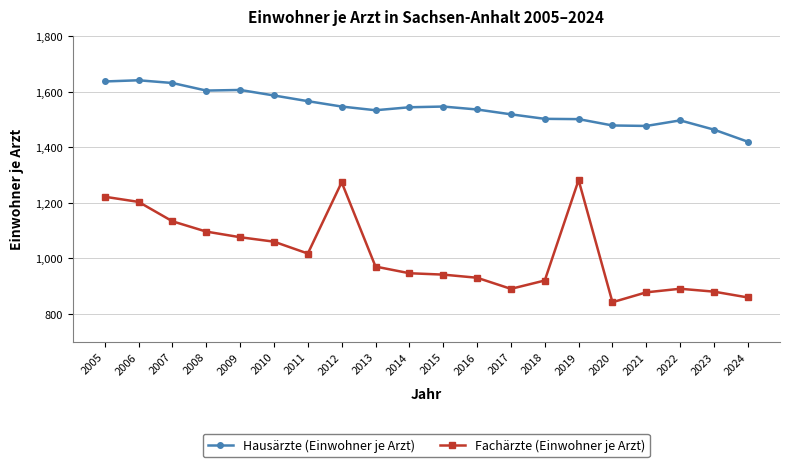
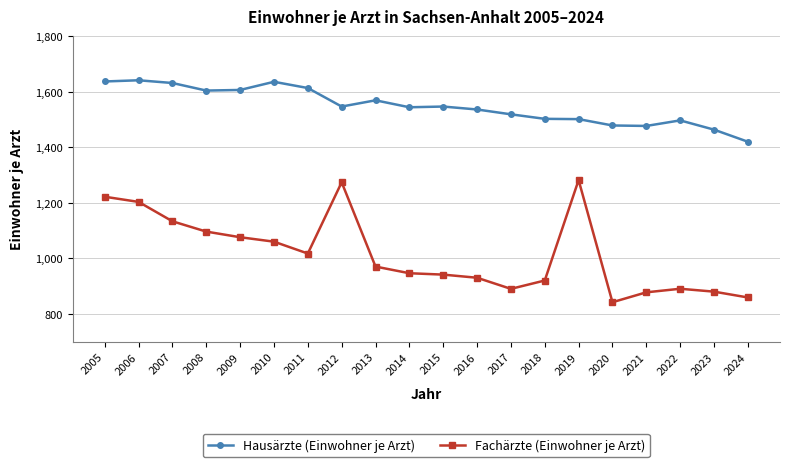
  {
    "Hausärzte (Einwohner je Arzt)": {
      "2005": "1,640",
      "2006": "1,640",
      "2007": "1,630",
      "2008": "1,600",
      "2009": "1,610",
-     "2010": "1,590",
-     "2011": "1,570",
+     "2010": "1,640",
+     "2011": "1,610",
      "2012": "1,550",
-     "2013": "1,530",
+     "2013": "1,570",
      "2014": "1,540",
      "2015": "1,550",
      "2016": "1,540",
      "2017": "1,520",
      "2018": "1,500",
      "2019": "1,500",
      "2020": "1,480",
      "2021": "1,480",
      "2022": "1,500",
      "2023": "1,460",
      "2024": "1,420"
    },
    "Fachärzte (Einwohner je Arzt)": {
      "2005": "1,220",
      "2006": "1,200",
      "2007": "1,130",
      "2008": "1,100",
      "2009": "1,080",
      "2010": "1,060",
      "2011": "1,020",
      "2012": "1,270",
      "2013": "970",
      "2014": "950",
      "2015": "940",
      "2016": "930",
      "2017": "890",
      "2018": "920",
      "2019": "1,280",
      "2020": "840",
      "2021": "880",
      "2022": "890",
      "2023": "880",
      "2024": "860"
    }
  }
